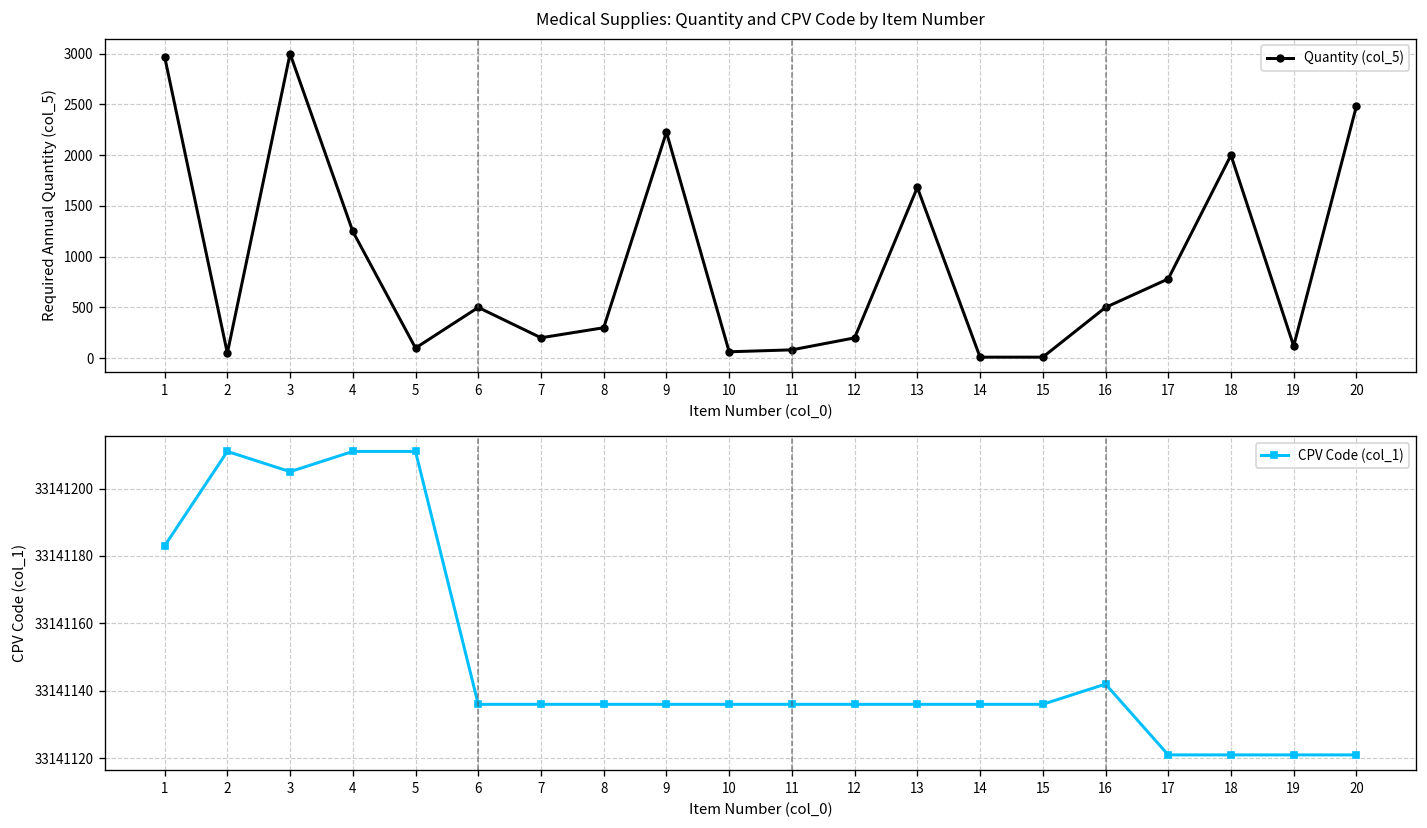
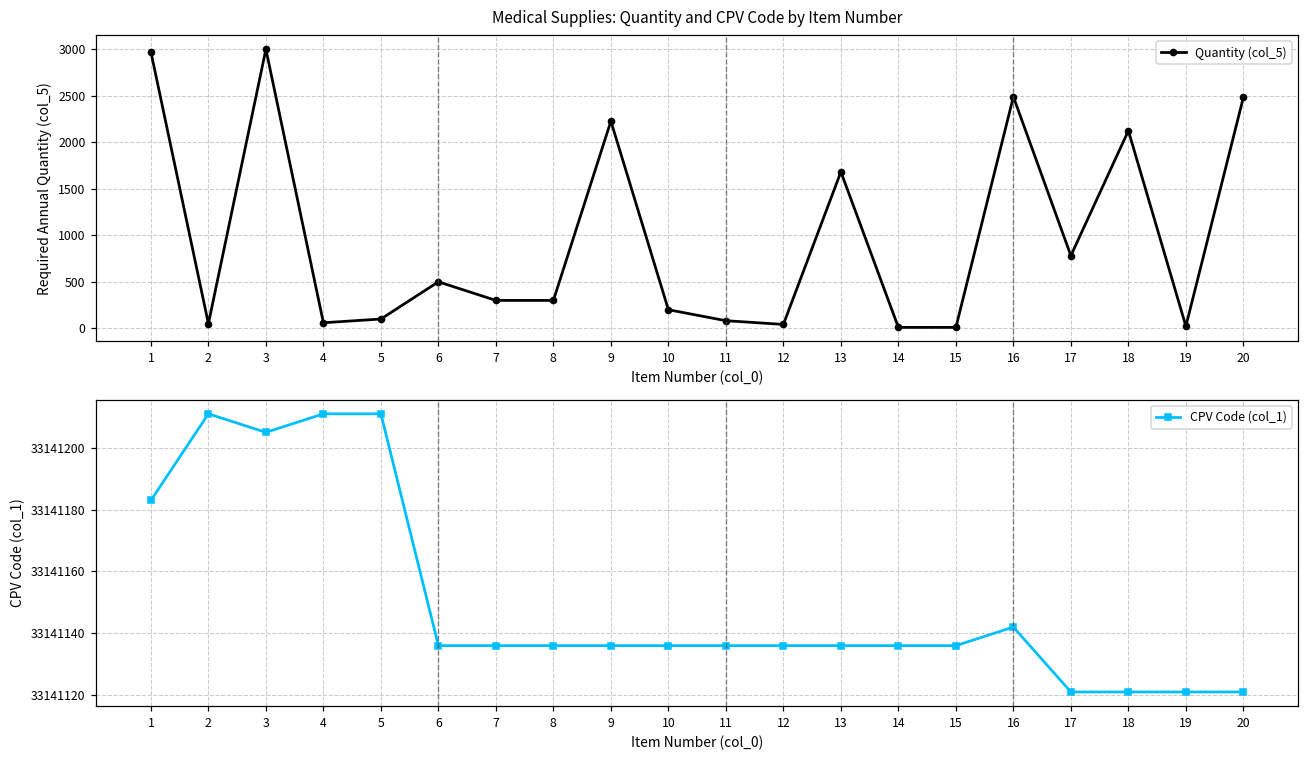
  {
    "Medical Supplies: Quantity and CPV Code by Item Number": {
      "1": 3000,
      "2": 100,
      "3": 3000,
-     "4": 1200,
+     "4": 100,
      "5": 100,
      "6": 500,
-     "7": 200,
+     "7": 300,
      "8": 300,
      "9": 2200,
-     "10": 100,
+     "10": 200,
      "11": 100,
-     "12": 200,
+     "12": 0,
      "13": 1700,
      "14": 0,
      "15": 0,
-     "16": 500,
+     "16": 2500,
      "17": 800,
-     "18": 2000,
-     "19": 100,
+     "18": 2100,
+     "19": 0,
      "20": 2500
    }
  }
